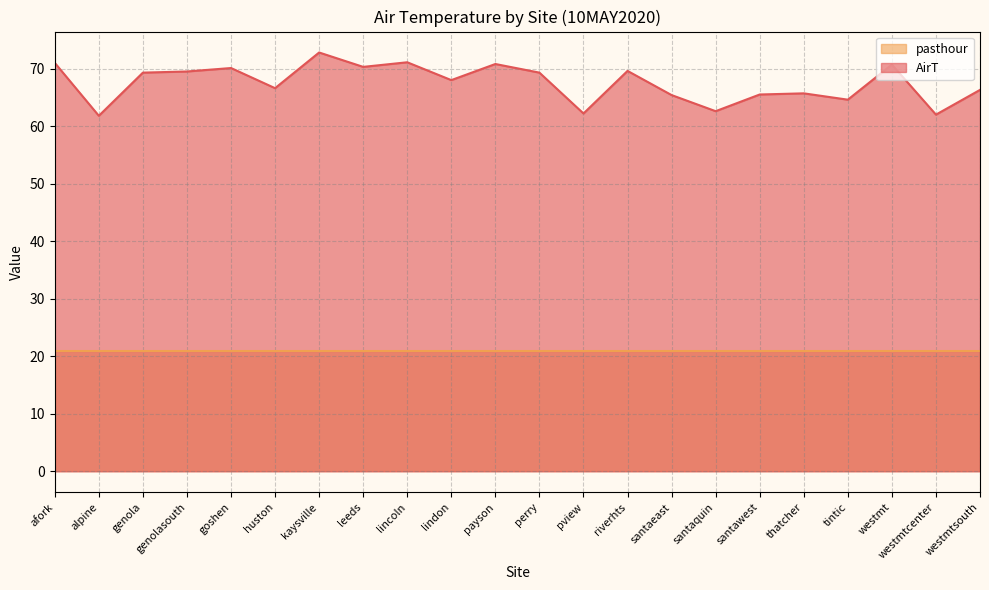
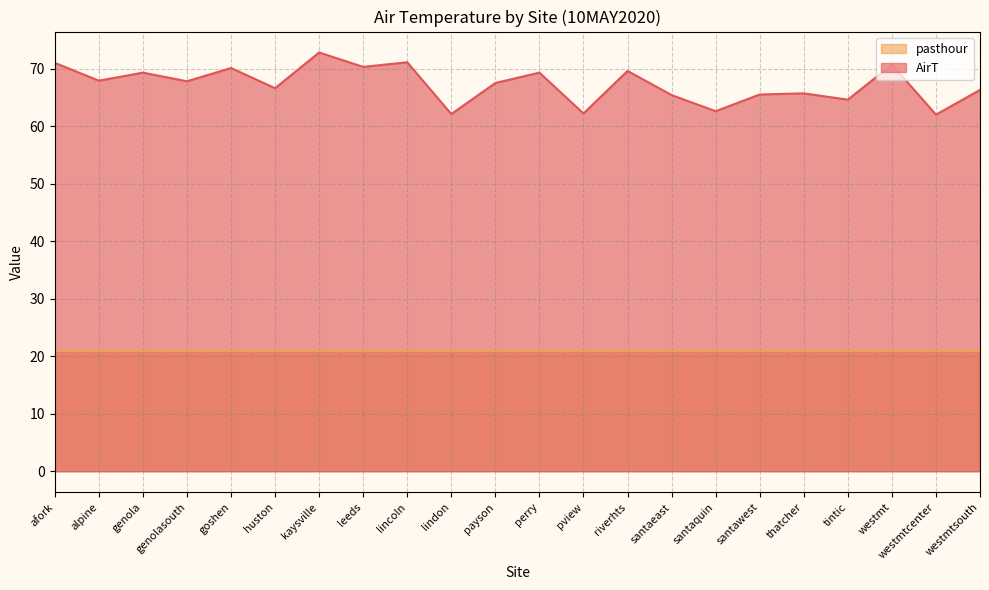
  {
    "pasthour": {
      "afork": 21,
      "alpine": 21,
      "genola": 21,
      "genolasouth": 21,
      "goshen": 21,
      "huston": 21,
      "kaysville": 21,
      "leeds": 21,
      "lincoln": 21,
      "lindon": 21,
      "payson": 21,
      "perry": 21,
      "pview": 21,
      "riverhts": 21,
      "santaeast": 21,
      "santaquin": 21,
      "santawest": 21,
      "thatcher": 21,
      "tintic": 21,
      "westmt": 21,
      "westmtcenter": 21,
      "westmtsouth": 21
    },
    "AirT": {
      "afork": 71,
-     "alpine": 62,
+     "alpine": 68,
      "genola": 69,
-     "genolasouth": 70,
+     "genolasouth": 68,
      "goshen": 70,
      "huston": 67,
      "kaysville": 73,
      "leeds": 70,
      "lincoln": 71,
-     "lindon": 68,
-     "payson": 71,
+     "lindon": 62,
+     "payson": 68,
      "perry": 69,
      "pview": 62,
      "riverhts": 70,
      "santaeast": 65,
      "santaquin": 63,
      "santawest": 66,
      "thatcher": 66,
      "tintic": 65,
      "westmtcenter": 62,
      "westmtsouth": 66
    }
  }
